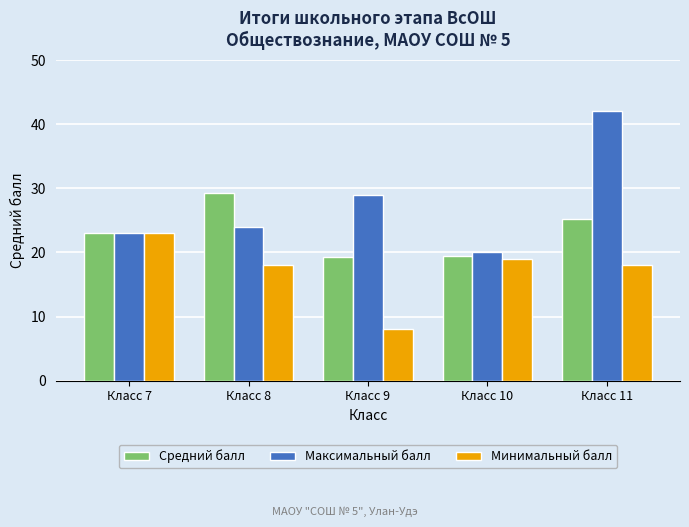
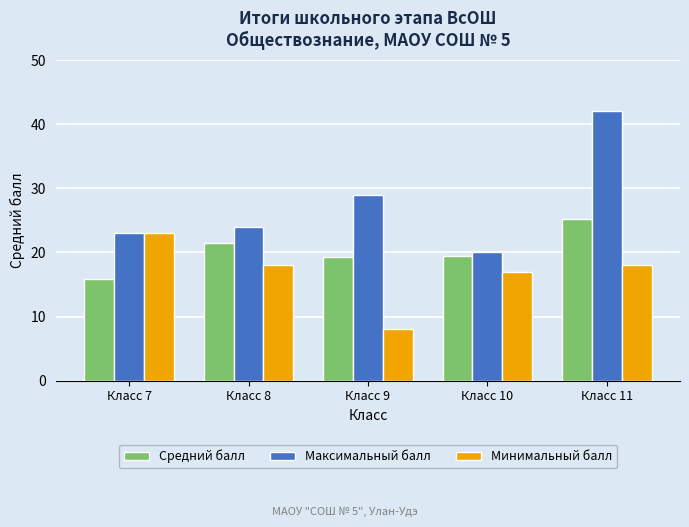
  {
    "Средний балл": {
-     "Класс 7": 23,
-     "Класс 8": 29,
+     "Класс 7": 16,
+     "Класс 8": 21,
      "Класс 9": 19,
      "Класс 10": 20,
      "Класс 11": 25
    },
    "Максимальный балл": {
      "Класс 7": 23,
      "Класс 8": 24,
      "Класс 9": 29,
      "Класс 10": 20,
      "Класс 11": 42
    },
    "Минимальный балл": {
      "Класс 7": 23,
      "Класс 8": 18,
      "Класс 9": 8,
-     "Класс 10": 19,
+     "Класс 10": 17,
      "Класс 11": 18
    }
  }
